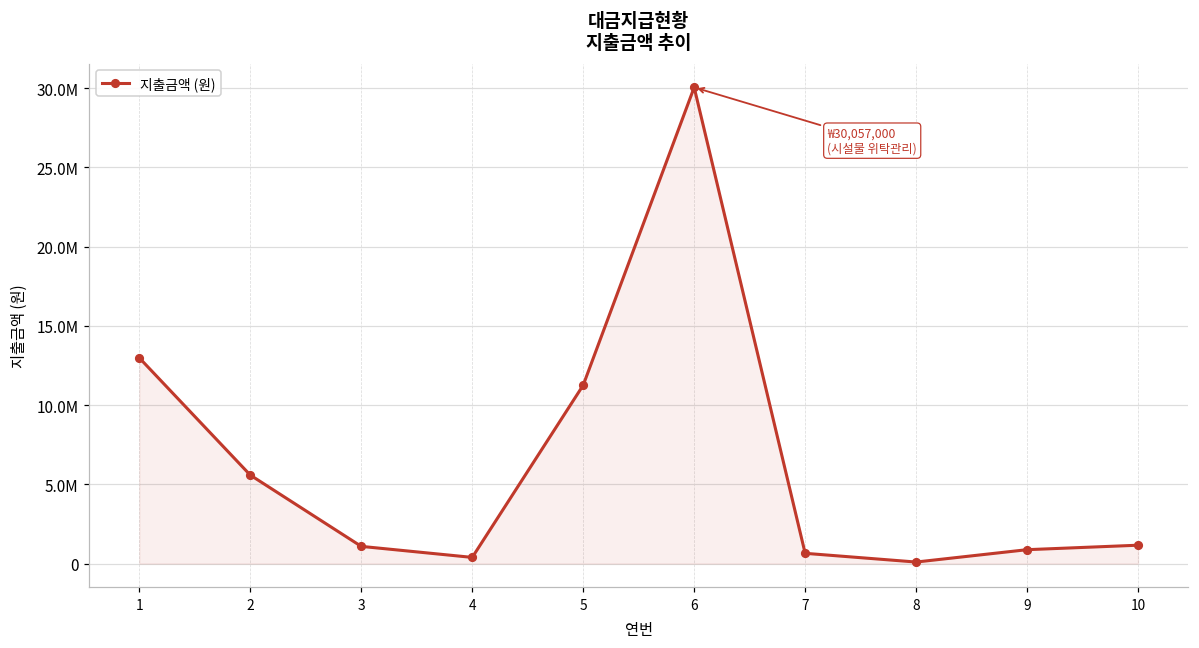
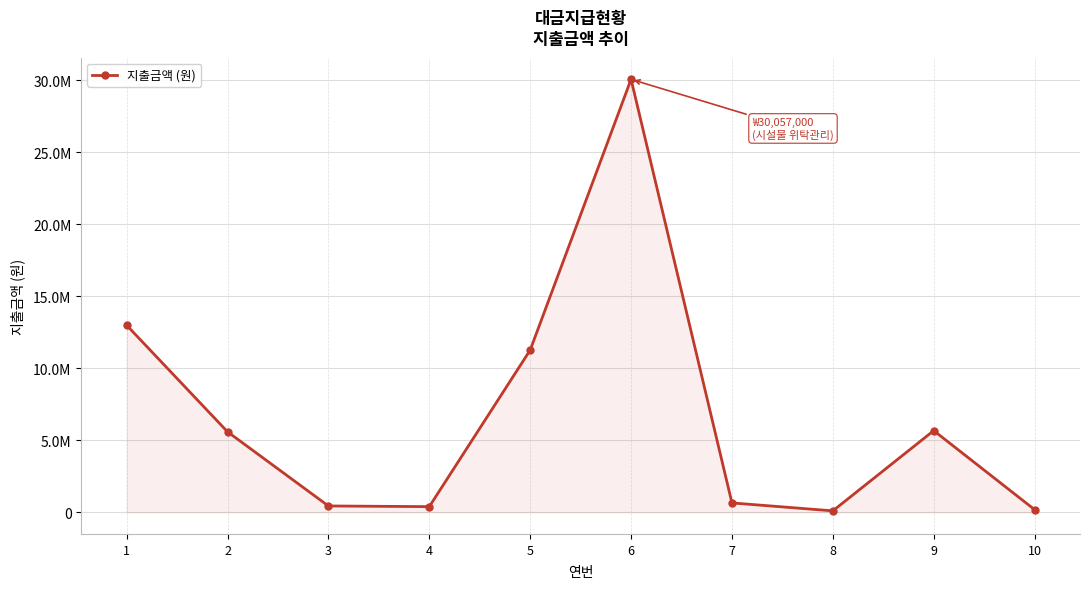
  {
    "1": 13000000,
    "2": 5600000,
-   "3": 1100000,
+   "3": 400000,
    "4": 400000,
    "5": 11300000,
    "7": 700000,
    "8": 100000,
-   "9": 900000,
-   "10": 1200000
+   "9": 5700000,
+   "10": 200000
  }
